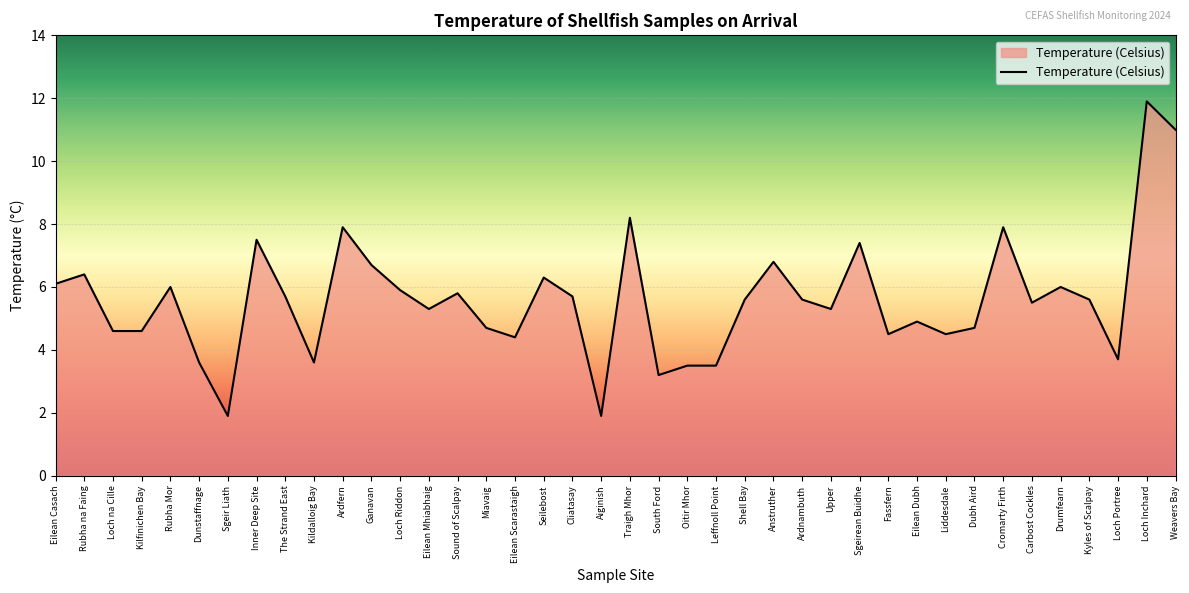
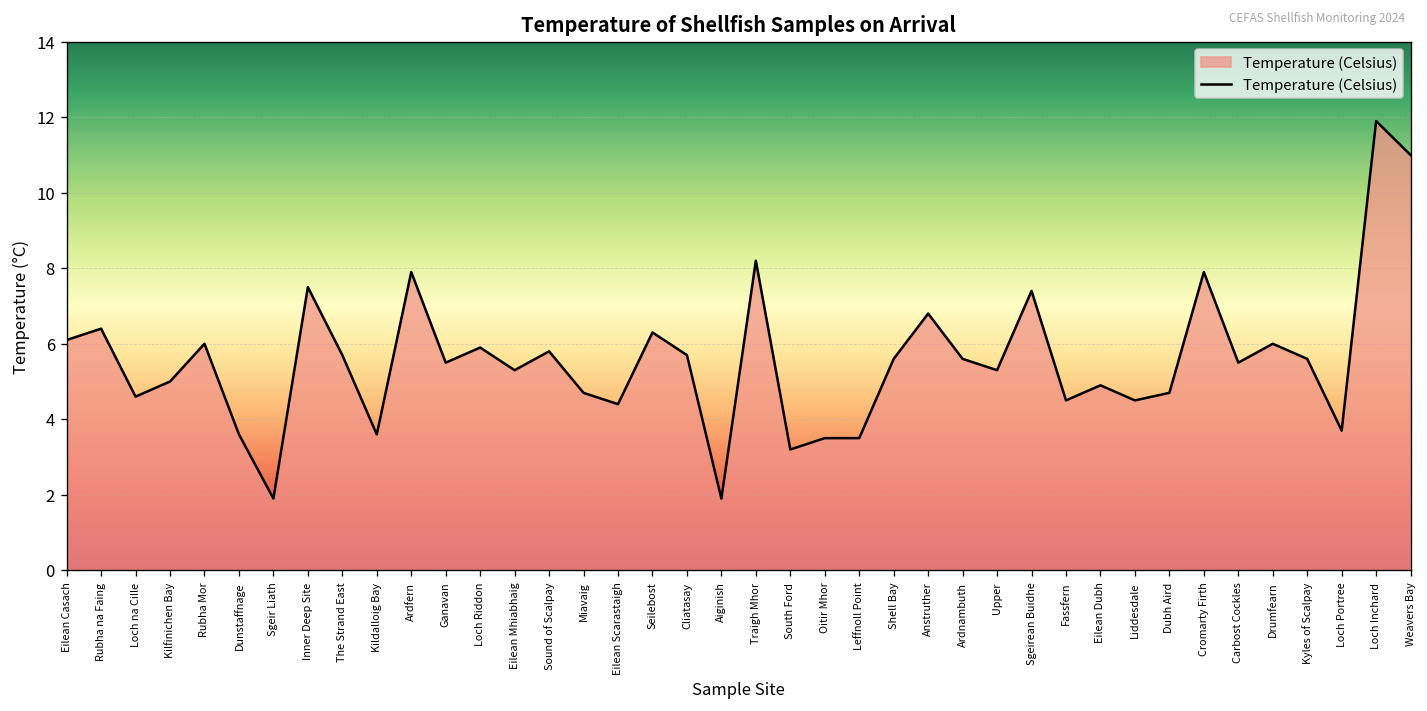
  {
    "Eilean Casach": 6.1,
    "Rubha na Faing": 6.4,
    "Loch na Cille": 4.6,
-   "Kilfinichen Bay": 4.6,
+   "Kilfinichen Bay": 5.0,
    "Rubha Mor": 6.0,
    "Dunstaffnage": 3.6,
    "Sgeir Liath": 1.9,
    "Inner Deep Site": 7.5,
    "The Strand East": 5.7,
    "Kildalloig Bay": 3.6,
    "Ardfern": 7.9,
-   "Ganavan": 6.7,
+   "Ganavan": 5.5,
    "Loch Riddon": 5.9,
    "Eilean Mhiabhaig": 5.3,
    "Sound of Scalpay": 5.8,
    "Miavaig": 4.7,
    "Eilean Scarastaigh": 4.4,
    "Seilebost": 6.3,
    "Cliatasay": 5.7,
    "Aiginish": 1.9,
    "Traigh Mhor": 8.2,
    "South Ford": 3.2,
    "Oitir Mhor": 3.5,
    "Leffnoll Point": 3.5,
    "Shell Bay": 5.6,
    "Anstruther": 6.8,
    "Ardnambuth": 5.6,
    "Upper": 5.3,
    "Sgeirean Buidhe": 7.4,
    "Fassfern": 4.5,
    "Eilean Dubh": 4.9,
    "Liddesdale": 4.5,
    "Dubh Aird": 4.7,
    "Cromarty Firth": 7.9,
    "Carbost Cockles": 5.5,
    "Drumfearn": 6.0,
    "Kyles of Scalpay": 5.6,
    "Loch Portree": 3.7,
    "Loch Inchard": 11.9,
    "Weavers Bay": 11.0
  }
